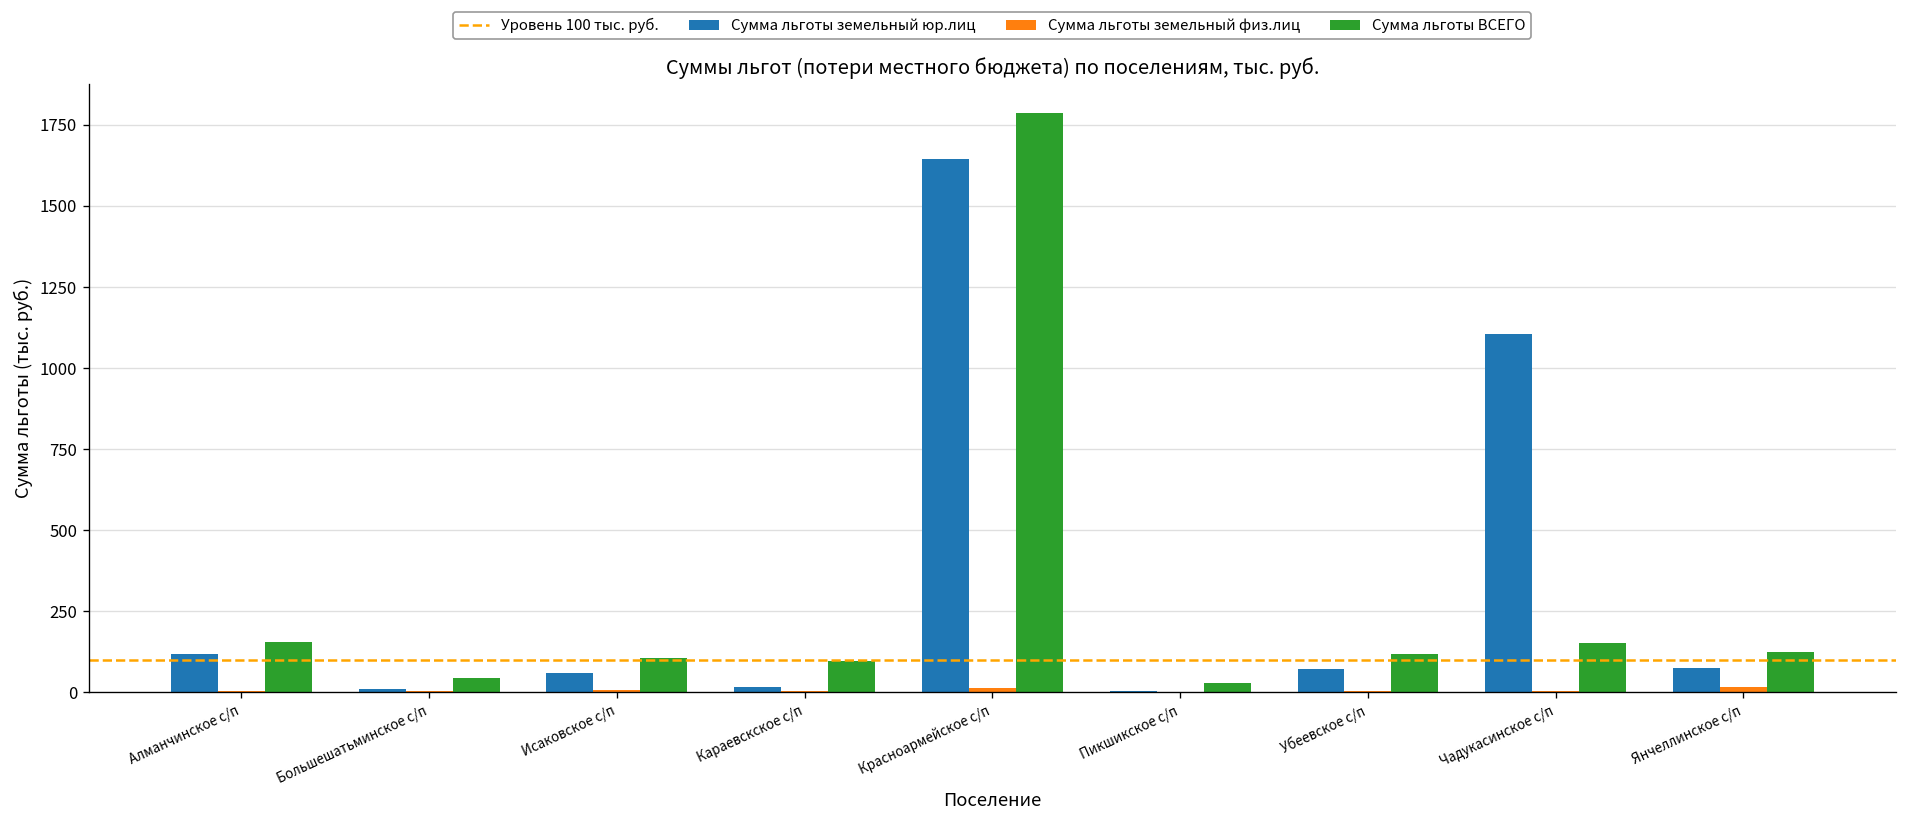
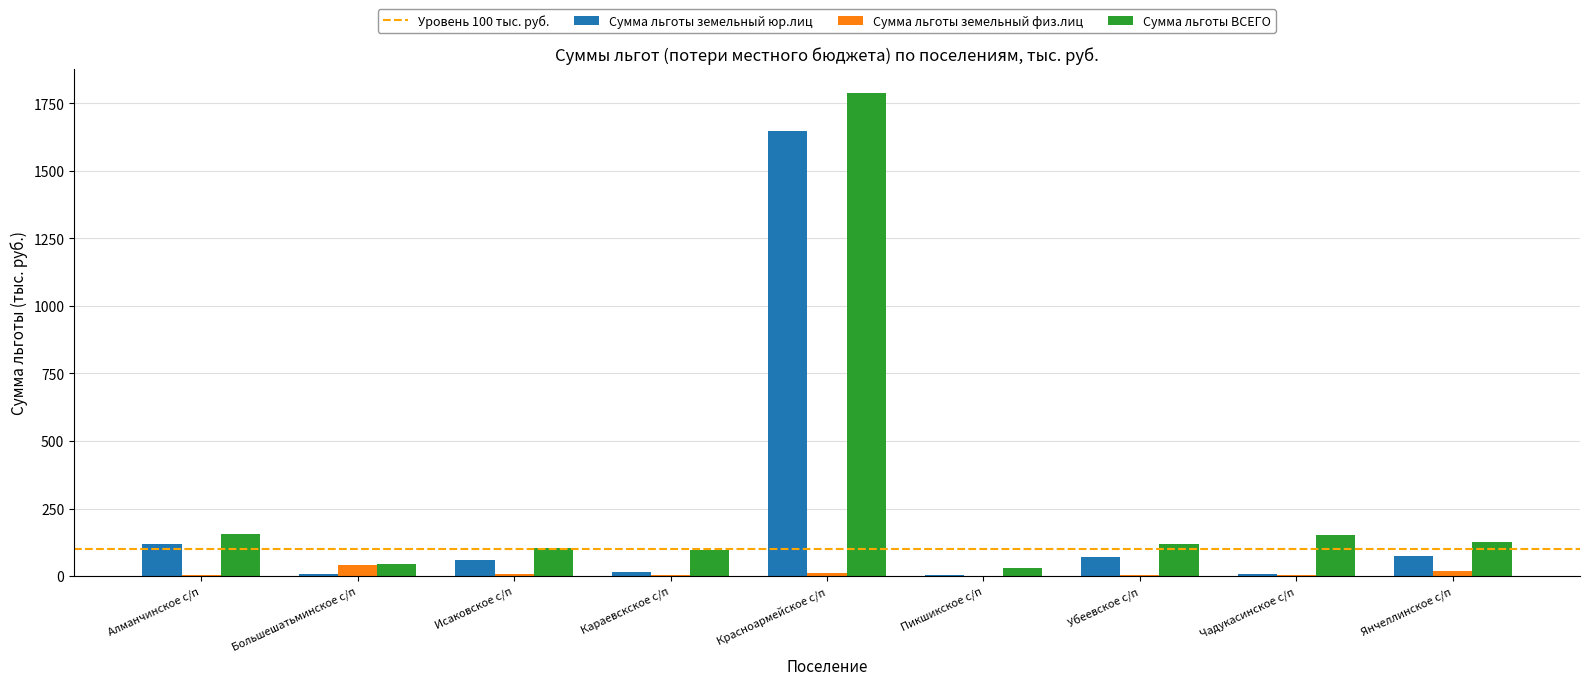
  {
    "Сумма льготы земельный юр.лиц": {
      "Алманчинское с/п": 120,
      "Исаковское с/п": 60,
      "Караевскское с/п": 20,
      "Красноармейское с/п": 1650,
      "Убеевское с/п": 70,
-     "Чадукасинское с/п": 1110,
+     "Чадукасинское с/п": 10,
      "Янчеллинское с/п": 70
    },
    "Сумма льготы земельный физ.лиц": {
-     "Большешатьминское с/п": 10,
+     "Большешатьминское с/п": 40,
      "Красноармейское с/п": 10,
      "Янчеллинское с/п": 20
    },
    "Сумма льготы ВСЕГО": {
      "Алманчинское с/п": 160,
      "Большешатьминское с/п": 50,
      "Исаковское с/п": 110,
      "Караевскское с/п": 100,
      "Красноармейское с/п": 1790,
      "Пикшикское с/п": 30,
      "Убеевское с/п": 120,
      "Чадукасинское с/п": 150,
      "Янчеллинское с/п": 130
    }
  }
